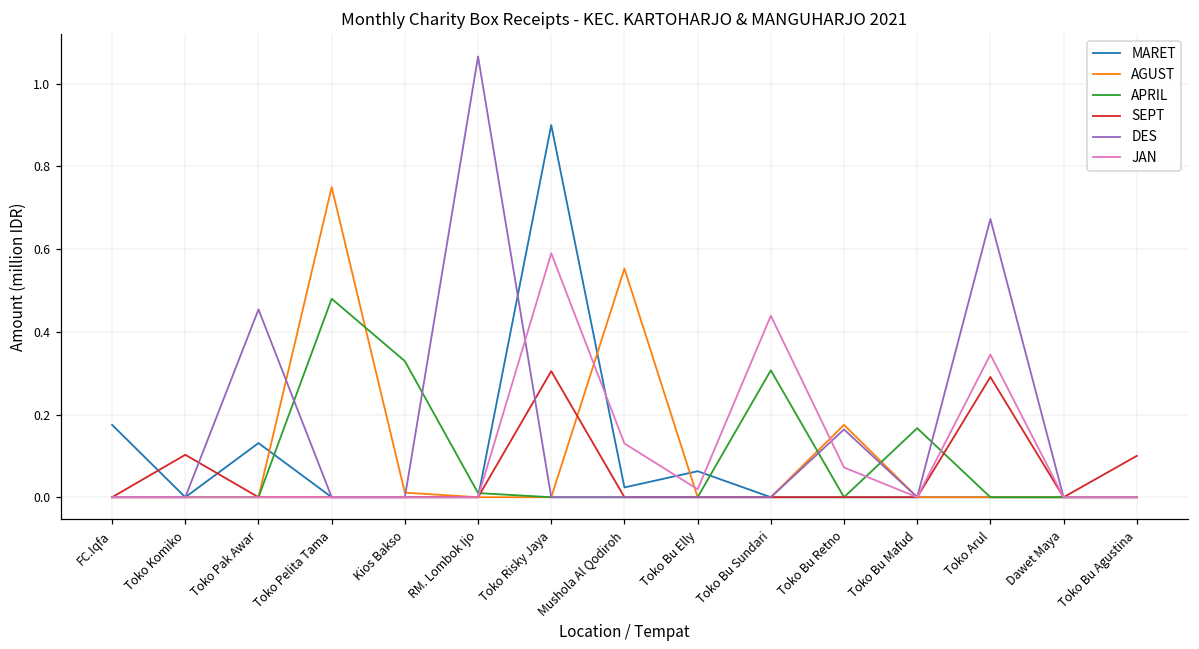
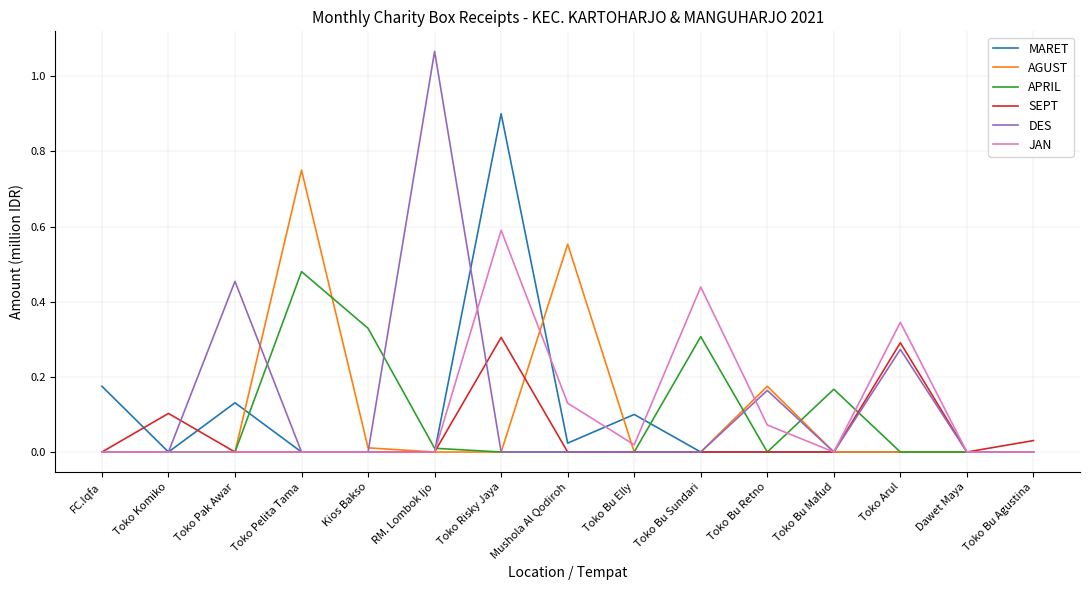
  {
    "MARET": {
      "FC.Iqfa": 0.18,
      "Toko Pak Awar": 0.13,
      "Toko Risky Jaya": 0.90,
      "Mushola Al Qodiroh": 0.02,
-     "Toko Bu Elly": 0.06
+     "Toko Bu Elly": 0.10
    },
    "AGUST": {
      "Toko Pelita Tama": 0.75,
      "Kios Bakso": 0.01,
      "Mushola Al Qodiroh": 0.55,
      "Toko Bu Retno": 0.18
    },
    "APRIL": {
      "Toko Pelita Tama": 0.48,
      "Kios Bakso": 0.33,
      "RM. Lombok Ijo": 0.01,
      "Toko Bu Sundari": 0.31,
      "Toko Bu Mafud": 0.17
    },
    "SEPT": {
      "Toko Komiko": 0.10,
      "Toko Risky Jaya": 0.31,
      "Toko Arul": 0.29,
-     "Toko Bu Agustina": 0.10
+     "Toko Bu Agustina": 0.03
    },
    "DES": {
      "Toko Pak Awar": 0.45,
      "RM. Lombok Ijo": 1.07,
      "Toko Bu Retno": 0.16,
-     "Toko Arul": 0.67
+     "Toko Arul": 0.27
    },
    "JAN": {
      "Toko Risky Jaya": 0.59,
      "Mushola Al Qodiroh": 0.13,
      "Toko Bu Elly": 0.02,
      "Toko Bu Sundari": 0.44,
      "Toko Bu Retno": 0.07,
      "Toko Arul": 0.35
    }
  }
